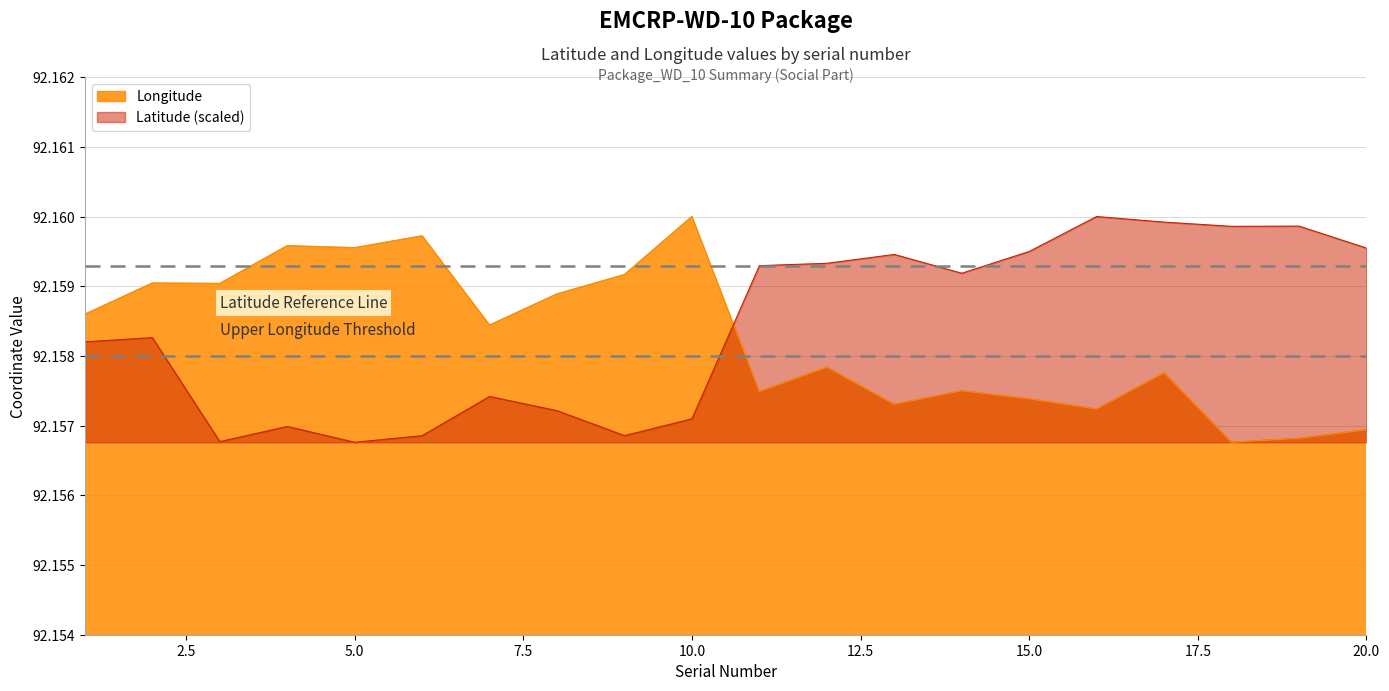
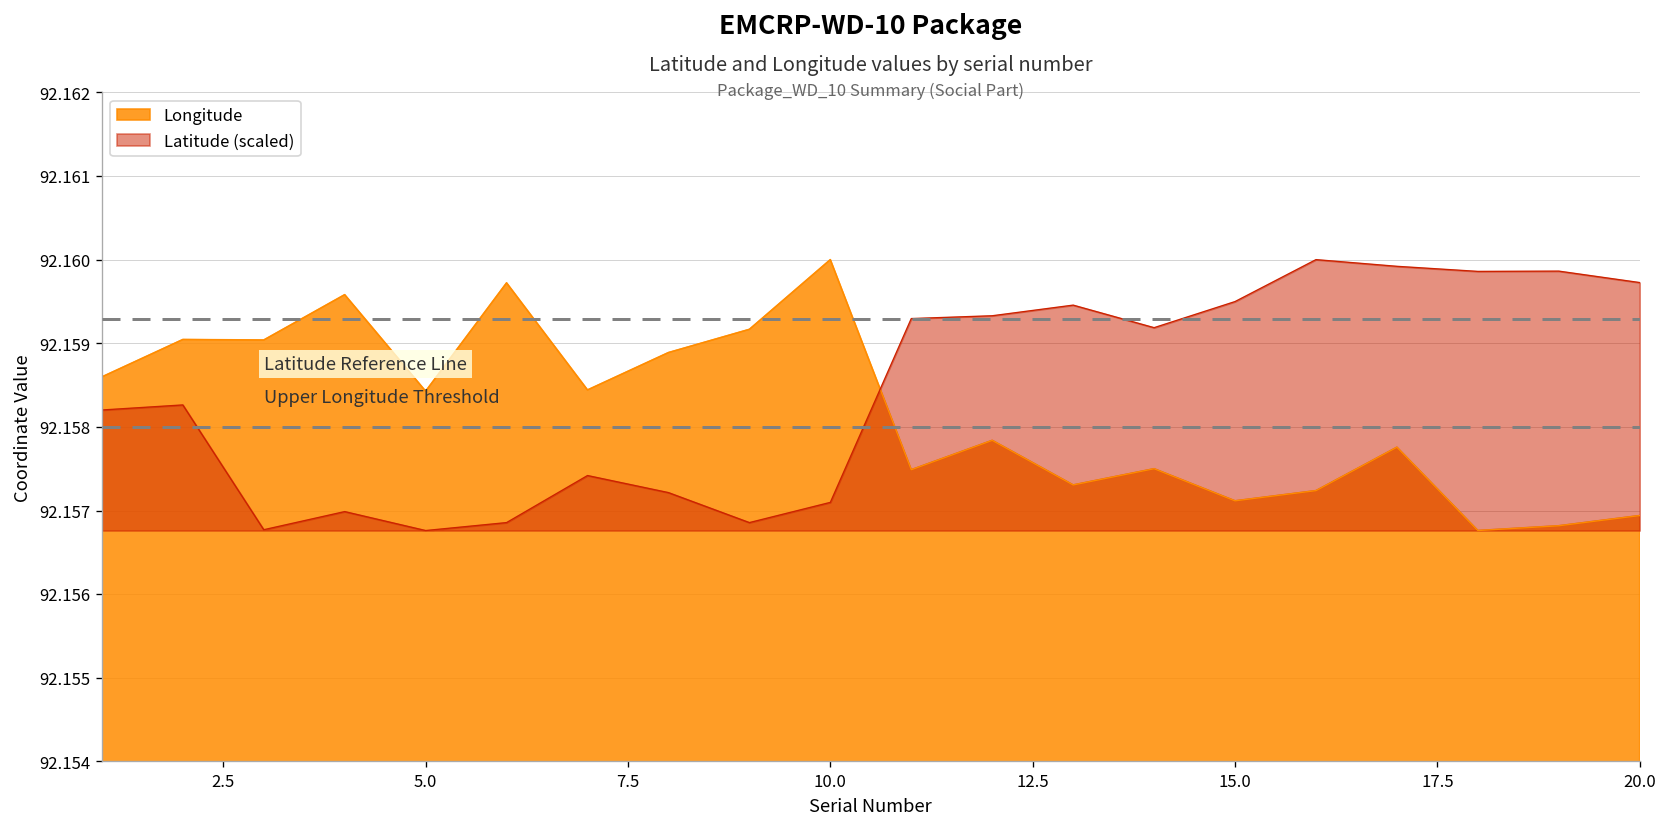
  {
    "Longitude": {
-     "5.0": 92.1596,
+     "5.0": 92.1584,
      "10.0": 92.1600,
-     "15.0": 92.1574,
+     "15.0": 92.1571,
      "20.0": 92.1569
    },
    "Latitude (scaled)": {
      "10.0": 92.1571,
      "15.0": 92.1595,
-     "20.0": 92.1595
+     "20.0": 92.1597
    }
  }
